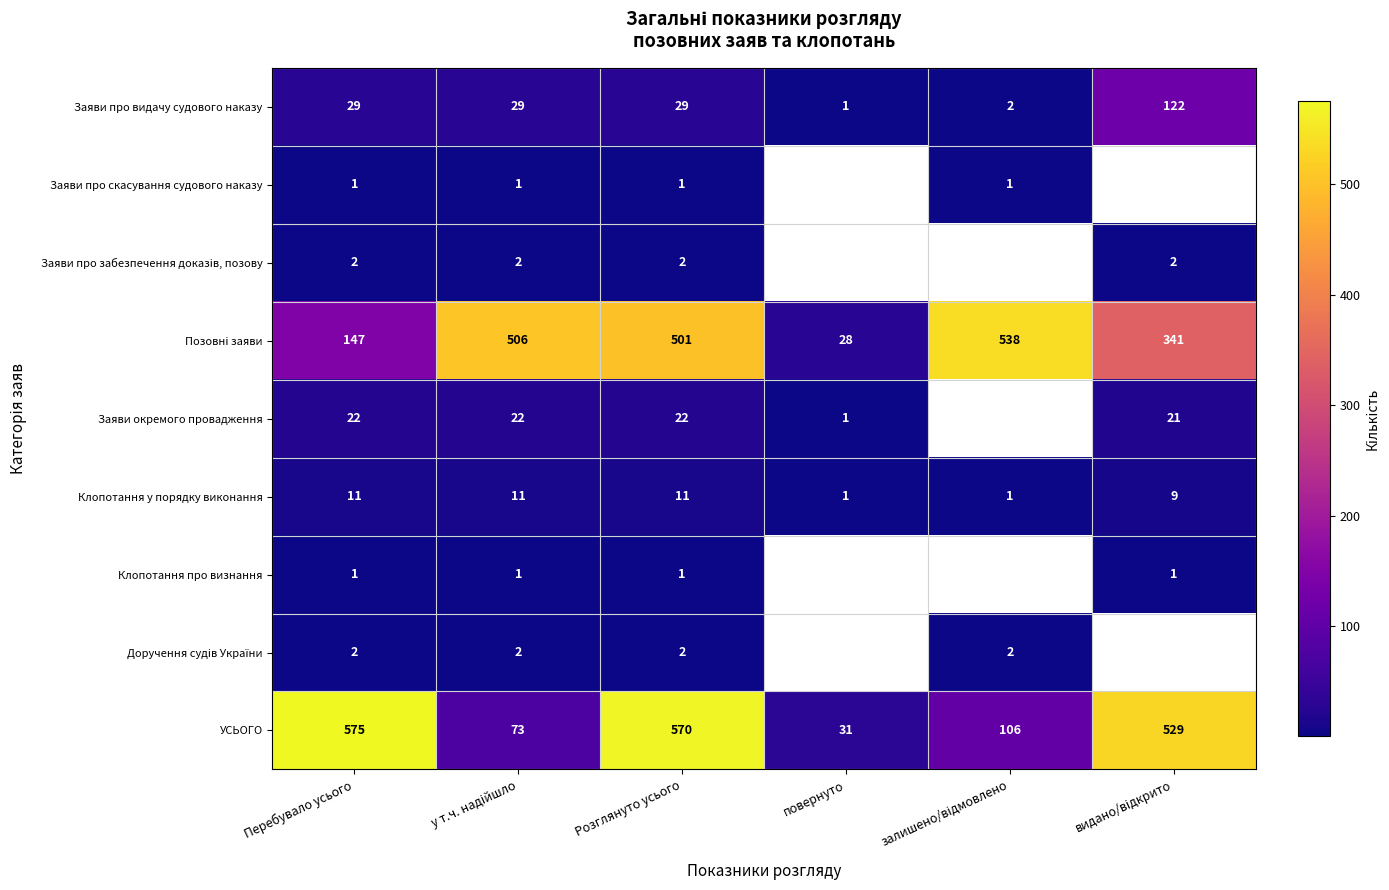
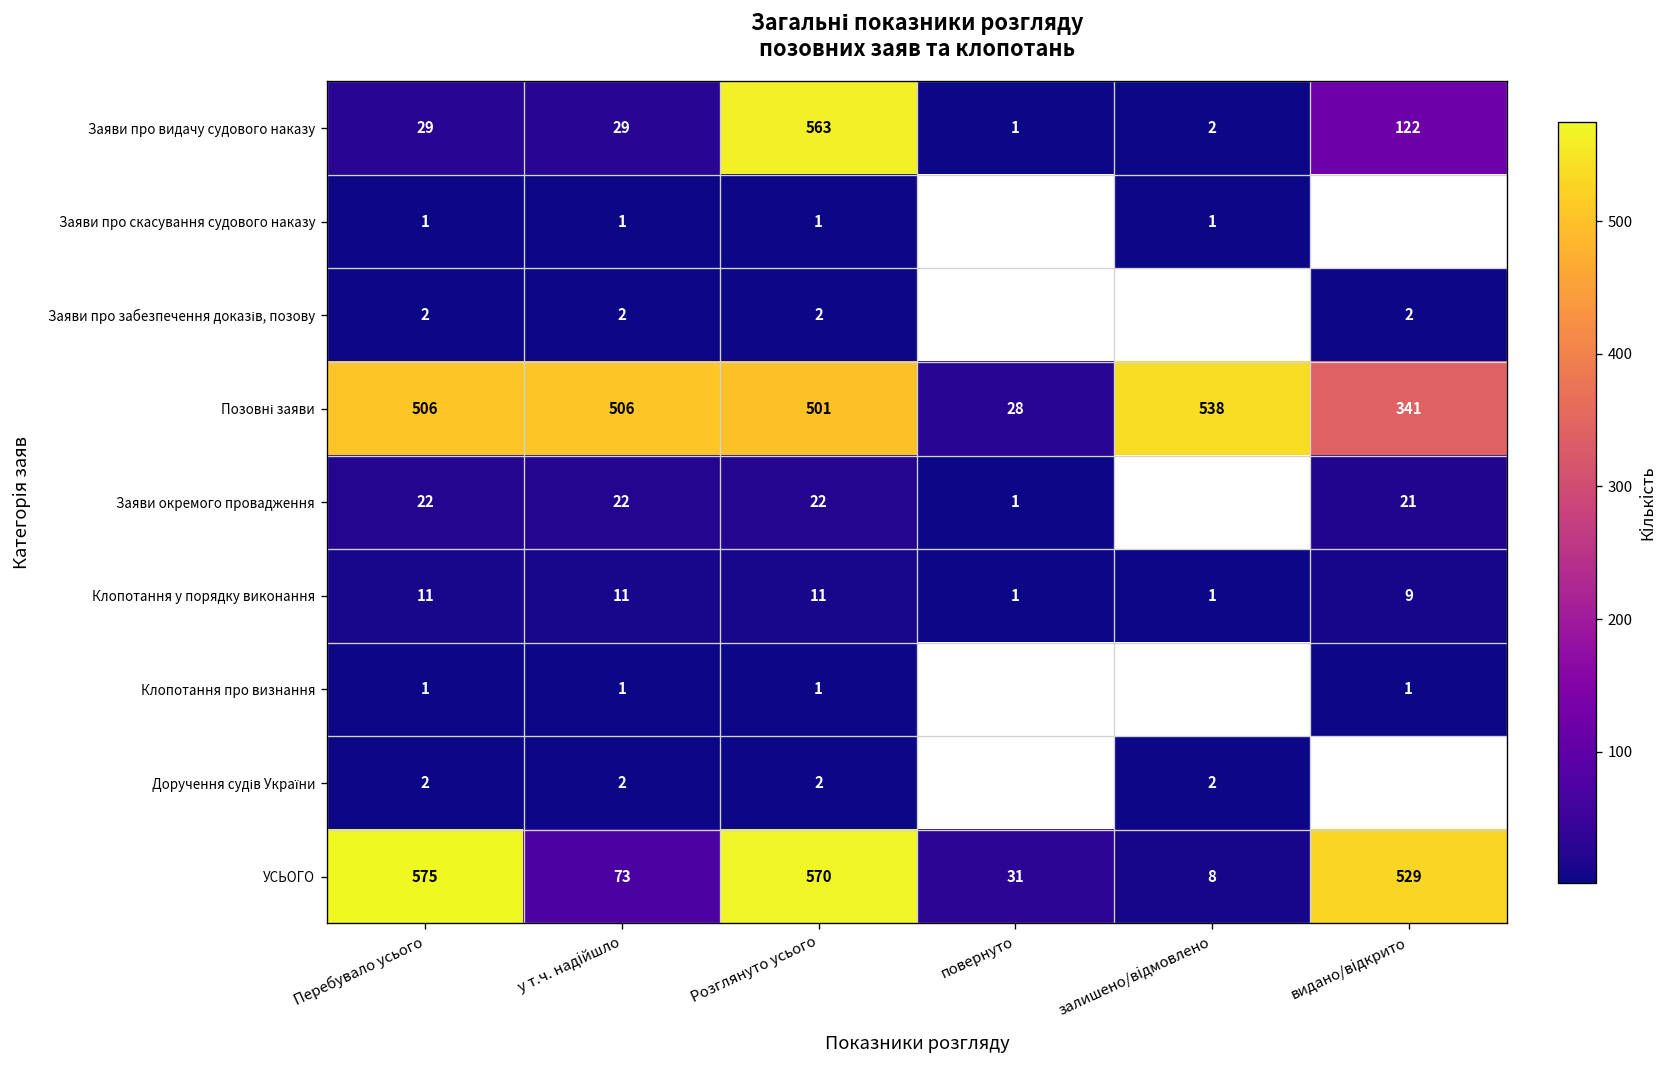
  {
    "Заяви про видачу судового наказу": {
      "Перебувало усього": 29,
      "у т.ч. надійшло": 29,
-     "Розглянуто усього": 29,
+     "Розглянуто усього": 563,
      "повернуто": 1,
      "залишено/відмовлено": 2,
      "видано/відкрито": 122
    },
    "Заяви про скасування судового наказу": {
      "Перебувало усього": 1,
      "у т.ч. надійшло": 1,
      "Розглянуто усього": 1,
      "залишено/відмовлено": 1
    },
    "Заяви про забезпечення доказів, позову": {
      "Перебувало усього": 2,
      "у т.ч. надійшло": 2,
      "Розглянуто усього": 2,
      "видано/відкрито": 2
    },
    "Позовні заяви": {
-     "Перебувало усього": 147,
+     "Перебувало усього": 506,
      "у т.ч. надійшло": 506,
      "Розглянуто усього": 501,
      "повернуто": 28,
      "залишено/відмовлено": 538,
      "видано/відкрито": 341
    },
    "Заяви окремого провадження": {
      "Перебувало усього": 22,
      "у т.ч. надійшло": 22,
      "Розглянуто усього": 22,
      "повернуто": 1,
      "видано/відкрито": 21
    },
    "Клопотання у порядку виконання": {
      "Перебувало усього": 11,
      "у т.ч. надійшло": 11,
      "Розглянуто усього": 11,
      "повернуто": 1,
      "залишено/відмовлено": 1,
      "видано/відкрито": 9
    },
    "Клопотання про визнання": {
      "Перебувало усього": 1,
      "у т.ч. надійшло": 1,
      "Розглянуто усього": 1,
      "видано/відкрито": 1
    },
    "Доручення судів України": {
      "Перебувало усього": 2,
      "у т.ч. надійшло": 2,
      "Розглянуто усього": 2,
      "залишено/відмовлено": 2
    },
    "УСЬОГО": {
      "Перебувало усього": 575,
      "у т.ч. надійшло": 73,
      "Розглянуто усього": 570,
      "повернуто": 31,
-     "залишено/відмовлено": 106,
+     "залишено/відмовлено": 8,
      "видано/відкрито": 529
    }
  }
